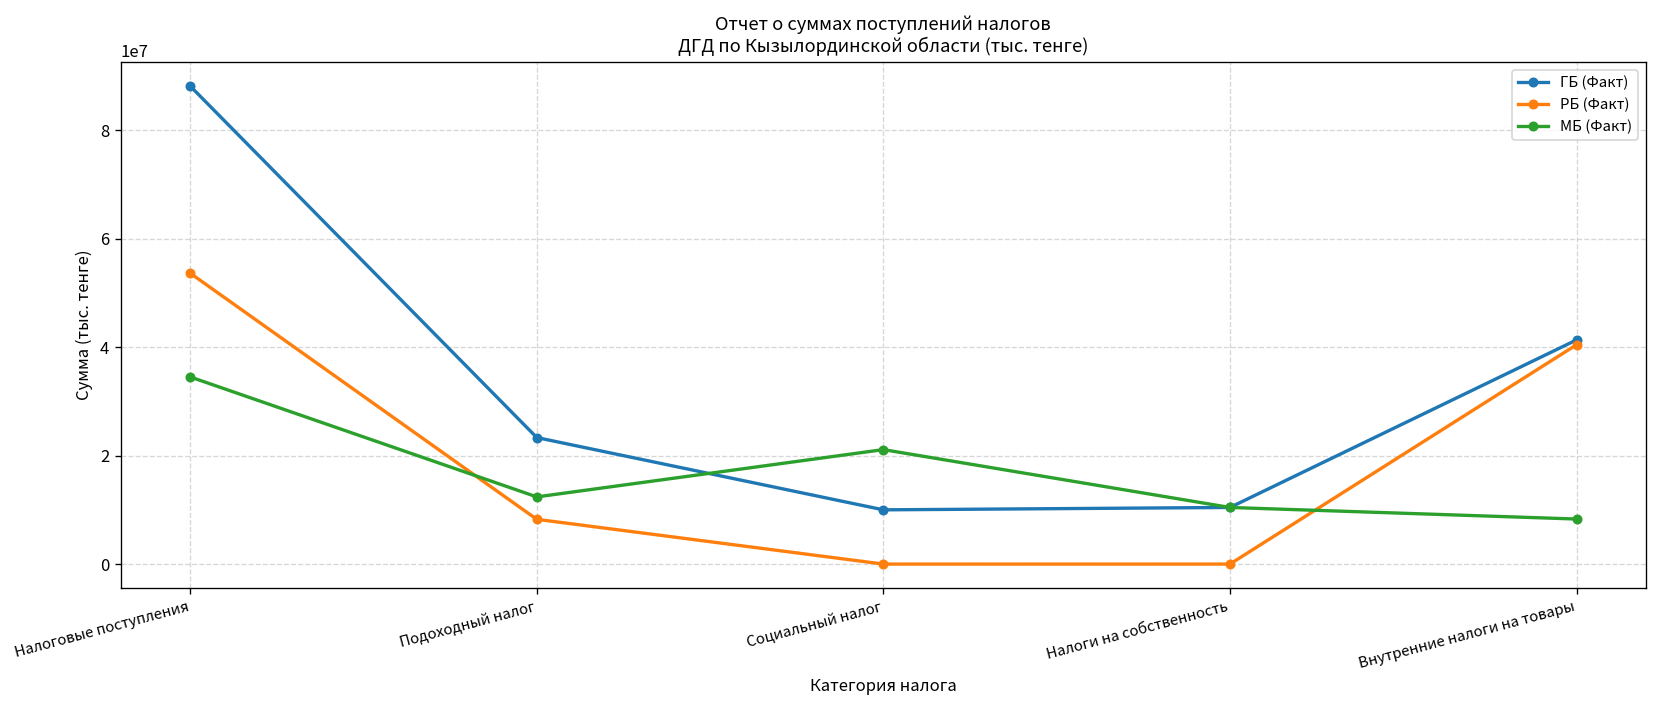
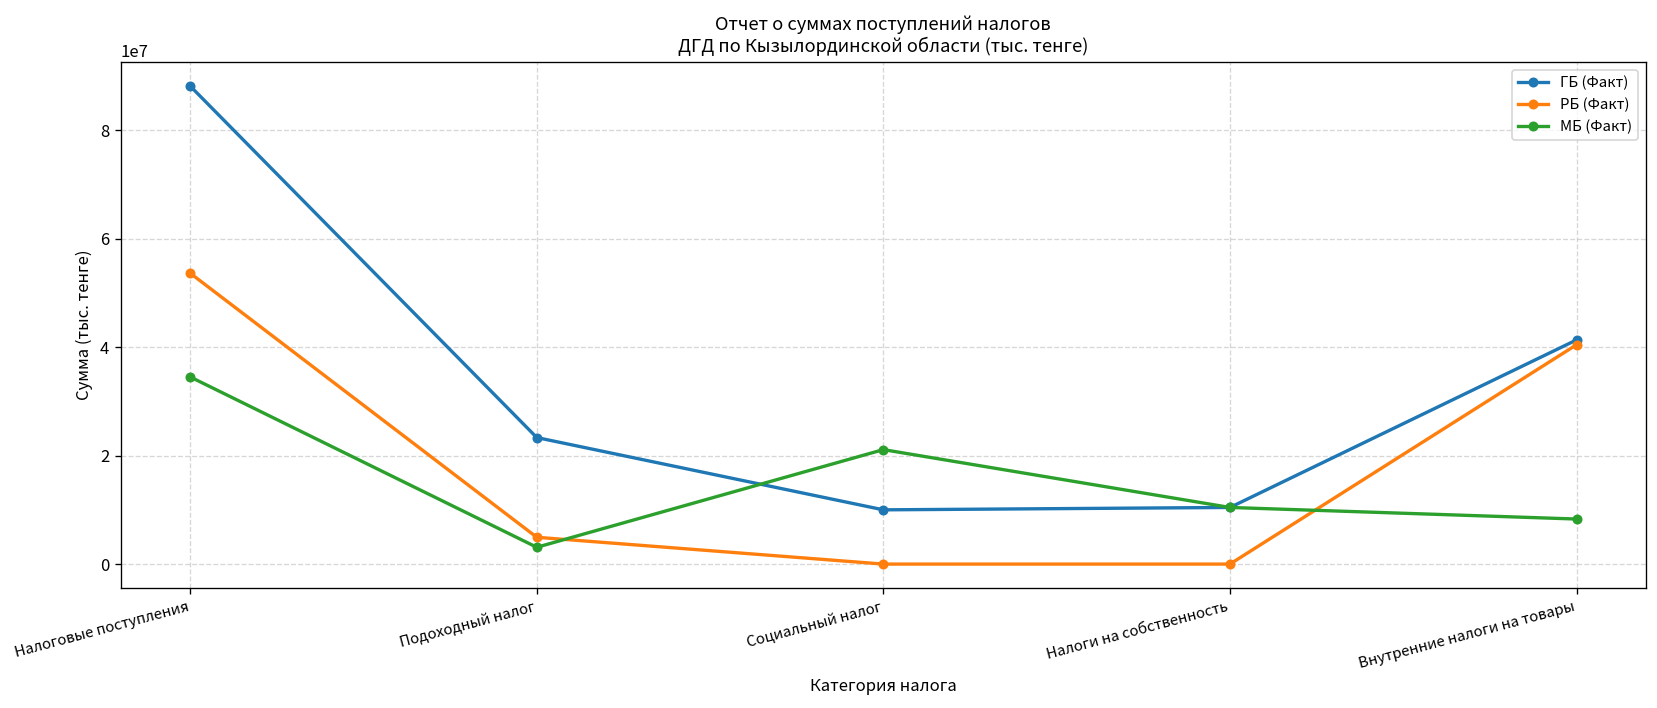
  {
    "ГБ (Факт)": {
      "Налоговые поступления": 88000000,
      "Подоходный налог": 23000000,
      "Социальный налог": 10000000,
      "Внутренние налоги на товары": 41000000
    },
    "РБ (Факт)": {
      "Налоговые поступления": 54000000,
-     "Подоходный налог": 8000000,
+     "Подоходный налог": 5000000,
      "Социальный налог": 0,
      "Налоги на собственность": 0,
      "Внутренние налоги на товары": 40000000
    },
    "МБ (Факт)": {
      "Налоговые поступления": 35000000,
-     "Подоходный налог": 12000000,
+     "Подоходный налог": 3000000,
      "Социальный налог": 21000000,
      "Внутренние налоги на товары": 8000000
    }
  }
